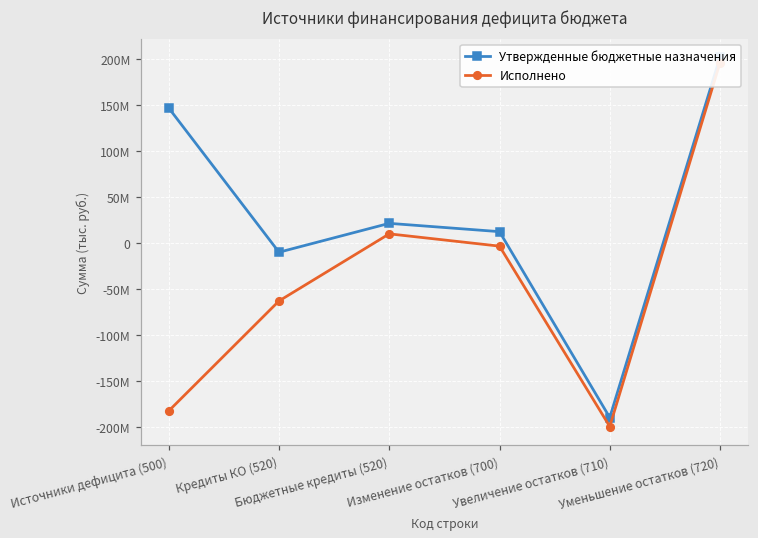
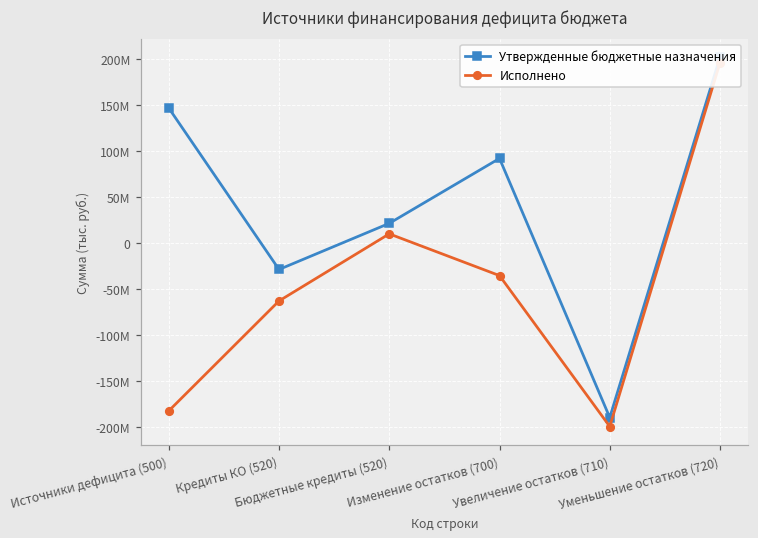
  {
    "Утвержденные бюджетные назначения": {
      "Источники дефицита (500)": 150000000,
-     "Кредиты КО (520)": -10000000,
+     "Кредиты КО (520)": -30000000,
      "Бюджетные кредиты (520)": 20000000,
-     "Изменение остатков (700)": 10000000,
+     "Изменение остатков (700)": 90000000,
      "Увеличение остатков (710)": -190000000
    },
    "Исполнено": {
      "Источники дефицита (500)": -180000000,
      "Кредиты КО (520)": -60000000,
      "Бюджетные кредиты (520)": 10000000,
-     "Изменение остатков (700)": 0,
+     "Изменение остатков (700)": -40000000,
      "Увеличение остатков (710)": -200000000
    }
  }
